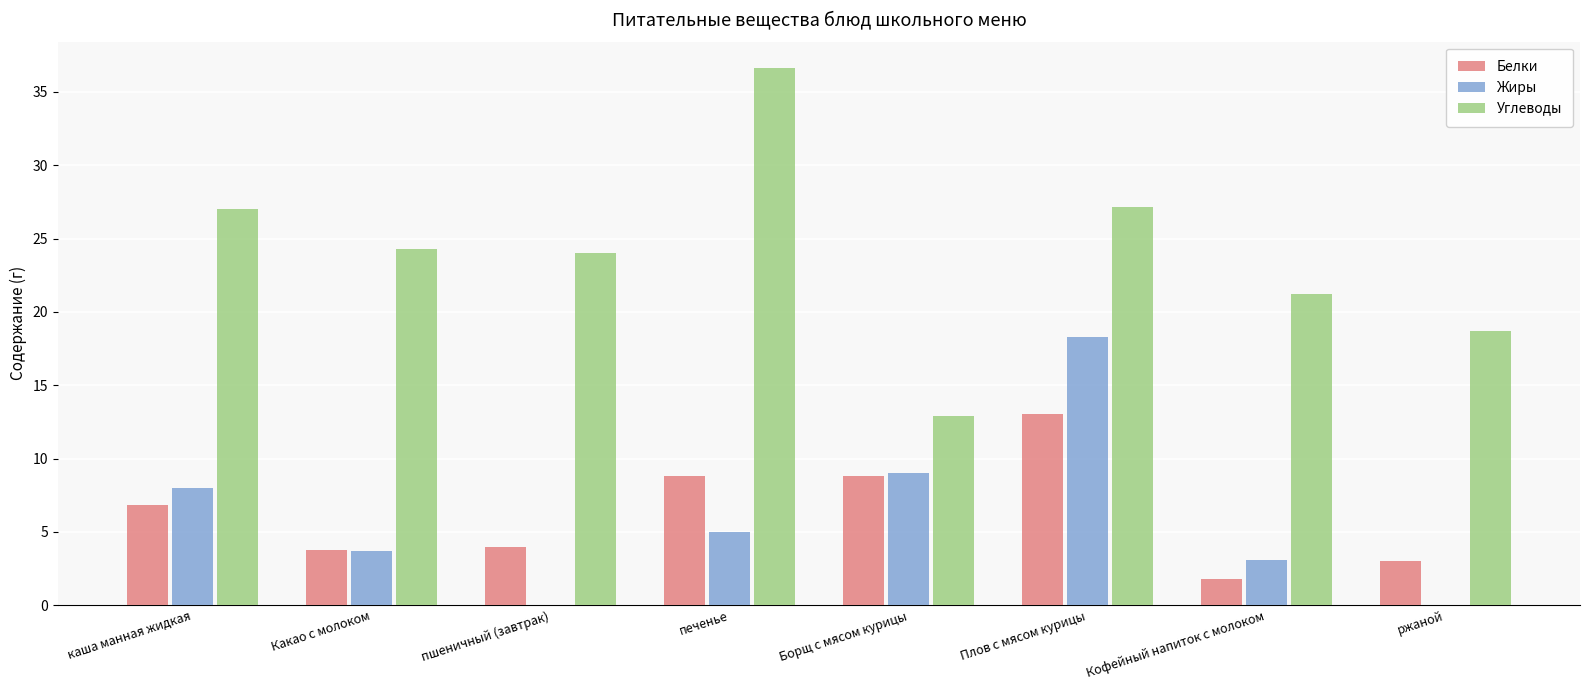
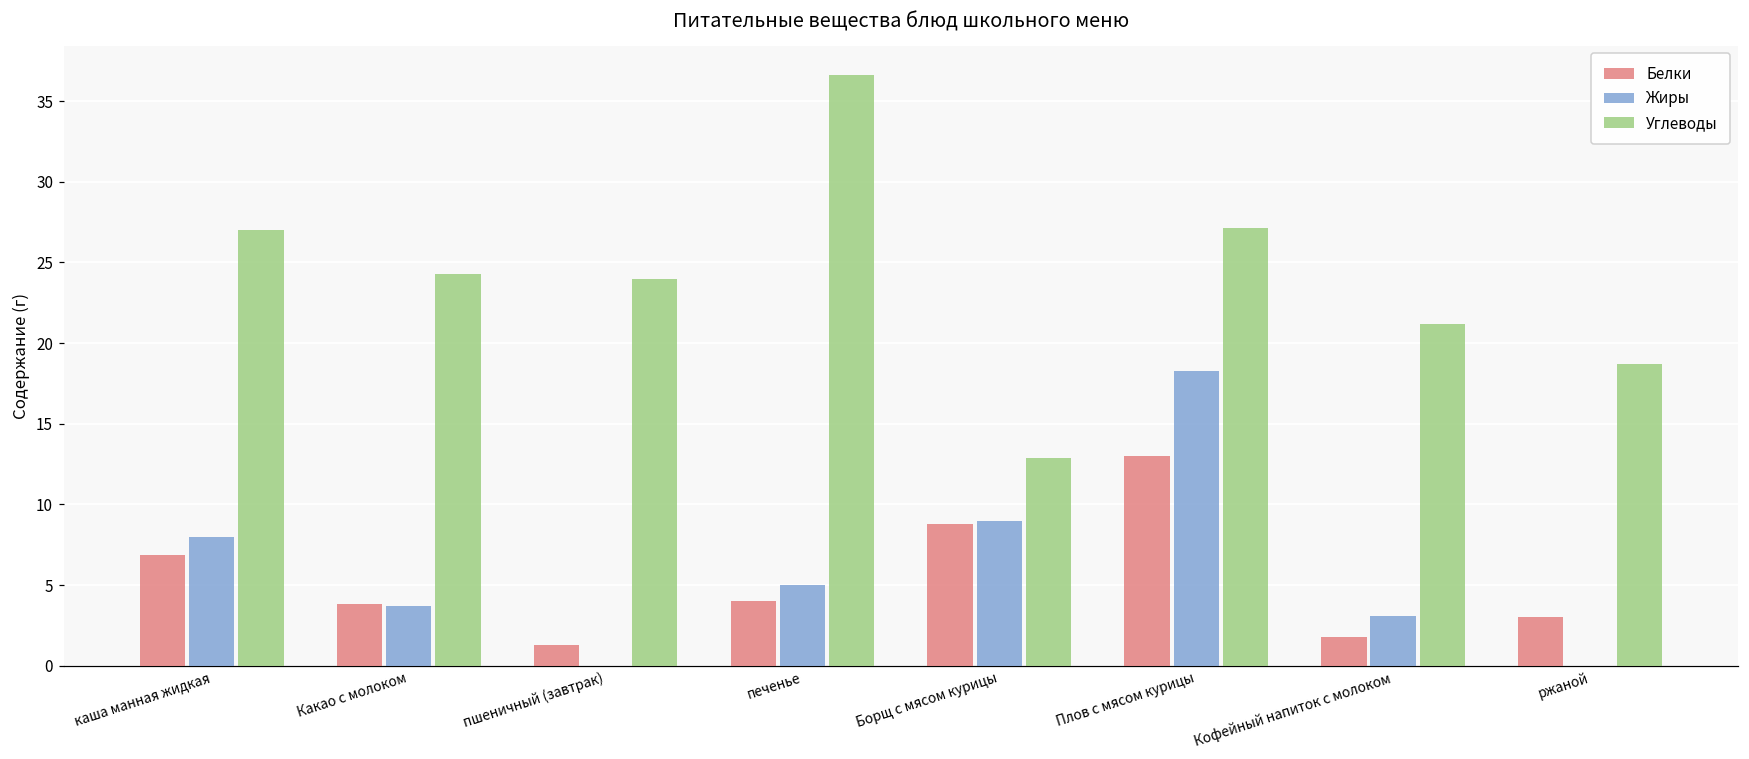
  {
    "Белки": {
      "каша манная жидкая": 6.9,
      "Какао с молоком": 3.8,
-     "пшеничный (завтрак)": 4.0,
-     "печенье": 8.8,
+     "пшеничный (завтрак)": 1.3,
+     "печенье": 4.0,
      "Борщ с мясом курицы": 8.8,
      "Плов с мясом курицы": 13.0,
      "Кофейный напиток с молоком": 1.8,
      "ржаной": 3.0
    },
    "Жиры": {
      "каша манная жидкая": 8.0,
      "Какао с молоком": 3.7,
      "пшеничный (завтрак)": 0.0,
      "печенье": 5.0,
      "Борщ с мясом курицы": 9.0,
      "Плов с мясом курицы": 18.3,
      "Кофейный напиток с молоком": 3.1,
      "ржаной": 0.0
    },
    "Углеводы": {
      "каша манная жидкая": 27.0,
      "Какао с молоком": 24.3,
      "пшеничный (завтрак)": 24.0,
      "печенье": 36.6,
      "Борщ с мясом курицы": 12.9,
      "Плов с мясом курицы": 27.1,
      "Кофейный напиток с молоком": 21.2,
      "ржаной": 18.7
    }
  }
